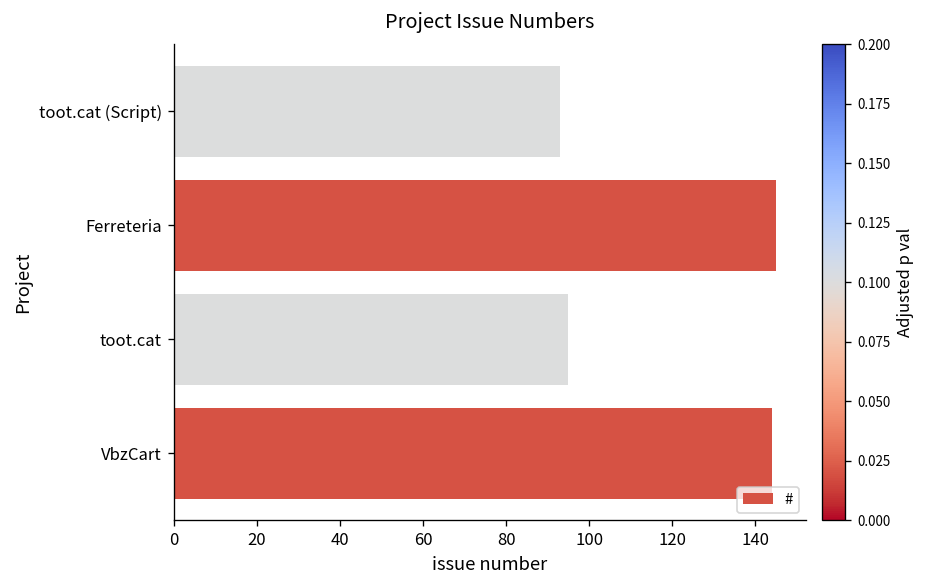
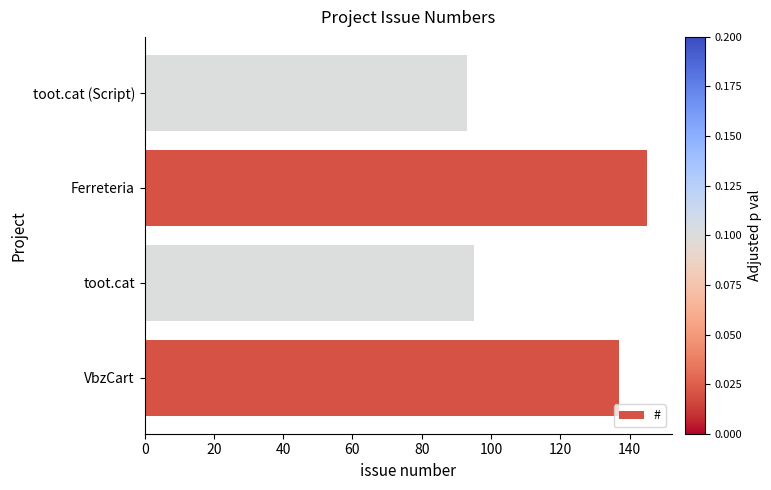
  {
    "toot.cat (Script)": 93,
    "Ferreteria": 145,
    "toot.cat": 95,
-   "VbzCart": 144
+   "VbzCart": 137
  }
